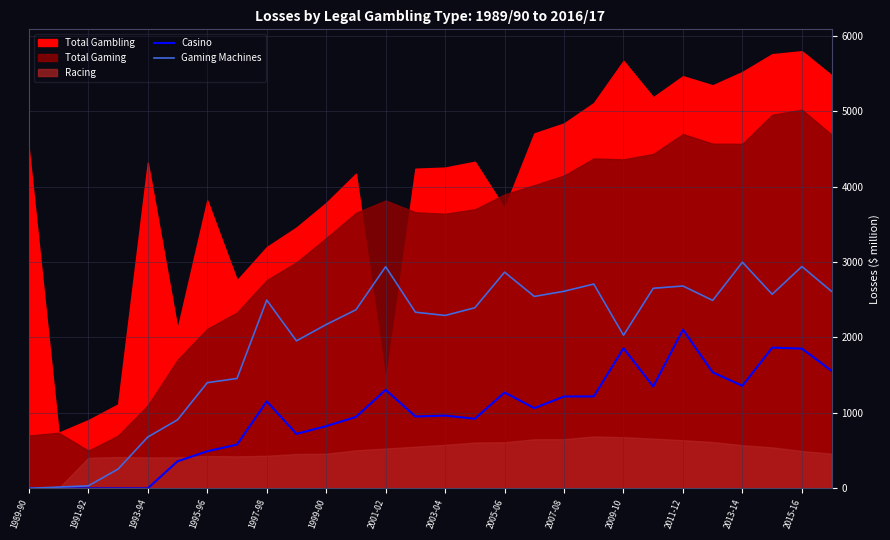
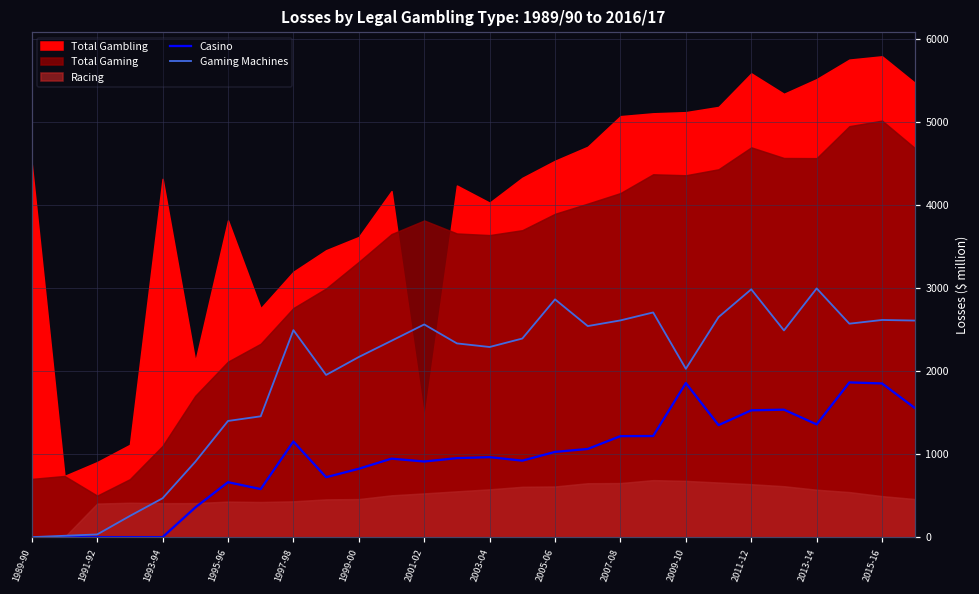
  {
    "Total Gambling": {
      "1989-90": 4500,
      "1991-92": 900,
      "1993-94": 4300,
      "1995-96": 3800,
      "1997-98": 3200,
-     "1999-00": 3800,
+     "1999-00": 3600,
      "2001-02": 1400,
-     "2003-04": 4300,
-     "2005-06": 3700,
-     "2007-08": 4800,
-     "2009-10": 5700,
-     "2011-12": 5500,
+     "2003-04": 4000,
+     "2005-06": 4500,
+     "2007-08": 5100,
+     "2009-10": 5100,
+     "2011-12": 5600,
      "2013-14": 5500,
      "2015-16": 5800
    },
    "Casino": {
      "1993-94": 0,
-     "1995-96": 500,
+     "1995-96": 700,
      "1997-98": 1200,
      "1999-00": 800,
-     "2001-02": 1300,
+     "2001-02": 900,
      "2003-04": 1000,
-     "2005-06": 1300,
+     "2005-06": 1000,
      "2007-08": 1200,
      "2009-10": 1900,
-     "2011-12": 2100,
+     "2011-12": 1500,
      "2013-14": 1400,
      "2015-16": 1900
    },
    "Gaming Machines": {
-     "1993-94": 700,
+     "1993-94": 500,
      "1995-96": 1400,
      "1997-98": 2500,
      "1999-00": 2200,
-     "2001-02": 2900,
+     "2001-02": 2600,
      "2003-04": 2300,
      "2005-06": 2900,
      "2007-08": 2600,
      "2009-10": 2000,
-     "2011-12": 2700,
+     "2011-12": 3000,
      "2013-14": 3000,
-     "2015-16": 2900
+     "2015-16": 2600
    }
  }
